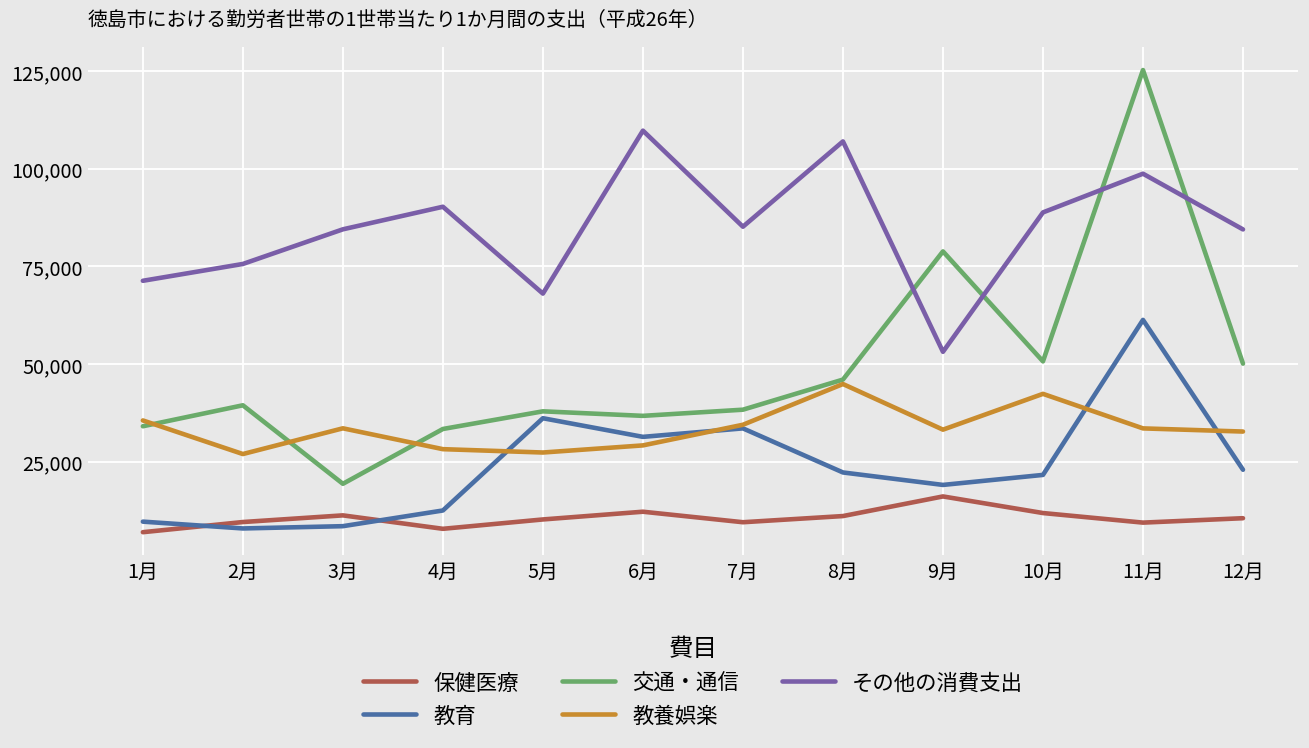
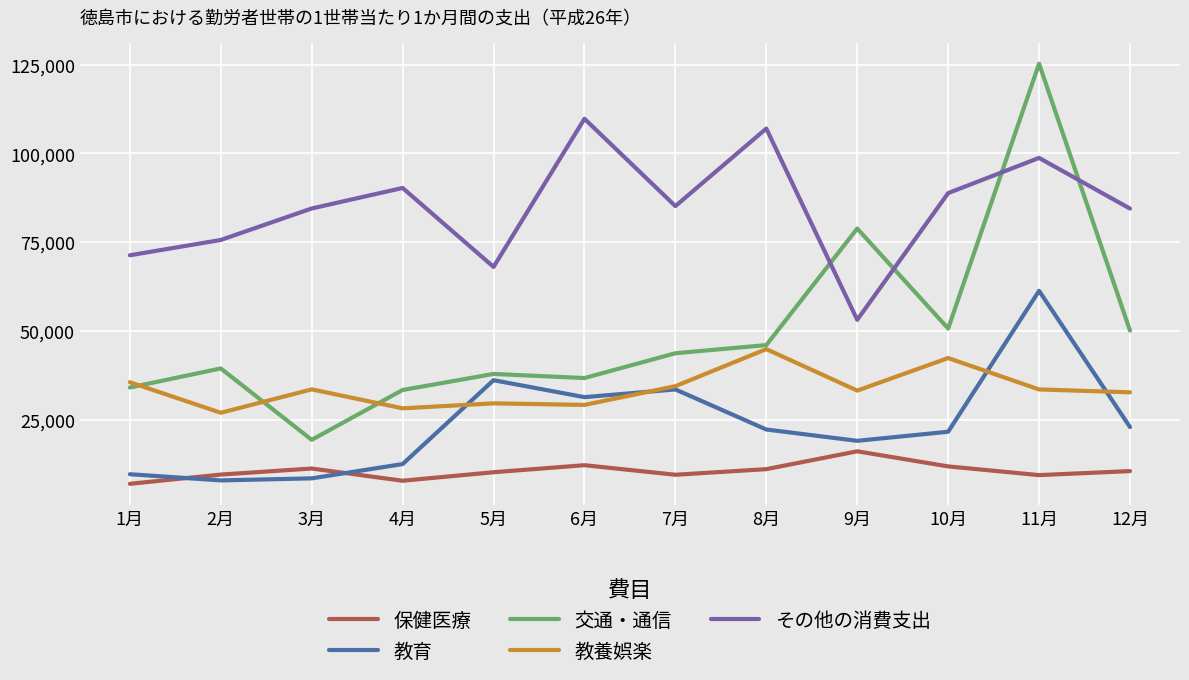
  {
    "保健医療": {
      "1月": "7,000",
      "2月": "10,000",
      "3月": "11,000",
      "4月": "8,000",
      "5月": "10,000",
      "6月": "12,000",
      "7月": "10,000",
      "8月": "11,000",
      "9月": "16,000",
      "10月": "12,000",
      "11月": "9,000",
      "12月": "11,000"
    },
    "交通・通信": {
      "1月": "34,000",
      "2月": "39,000",
      "3月": "19,000",
      "4月": "33,000",
      "5月": "38,000",
      "6月": "37,000",
-     "7月": "38,000",
+     "7月": "44,000",
      "8月": "46,000",
      "9月": "79,000",
      "10月": "51,000",
      "11月": "125,000",
      "12月": "50,000"
    },
    "教養娯楽": {
      "1月": "36,000",
      "2月": "27,000",
      "3月": "34,000",
      "4月": "28,000",
-     "5月": "27,000",
+     "5月": "30,000",
      "6月": "29,000",
      "7月": "35,000",
      "8月": "45,000",
      "9月": "33,000",
      "10月": "42,000",
      "11月": "34,000",
      "12月": "33,000"
    }
  }
